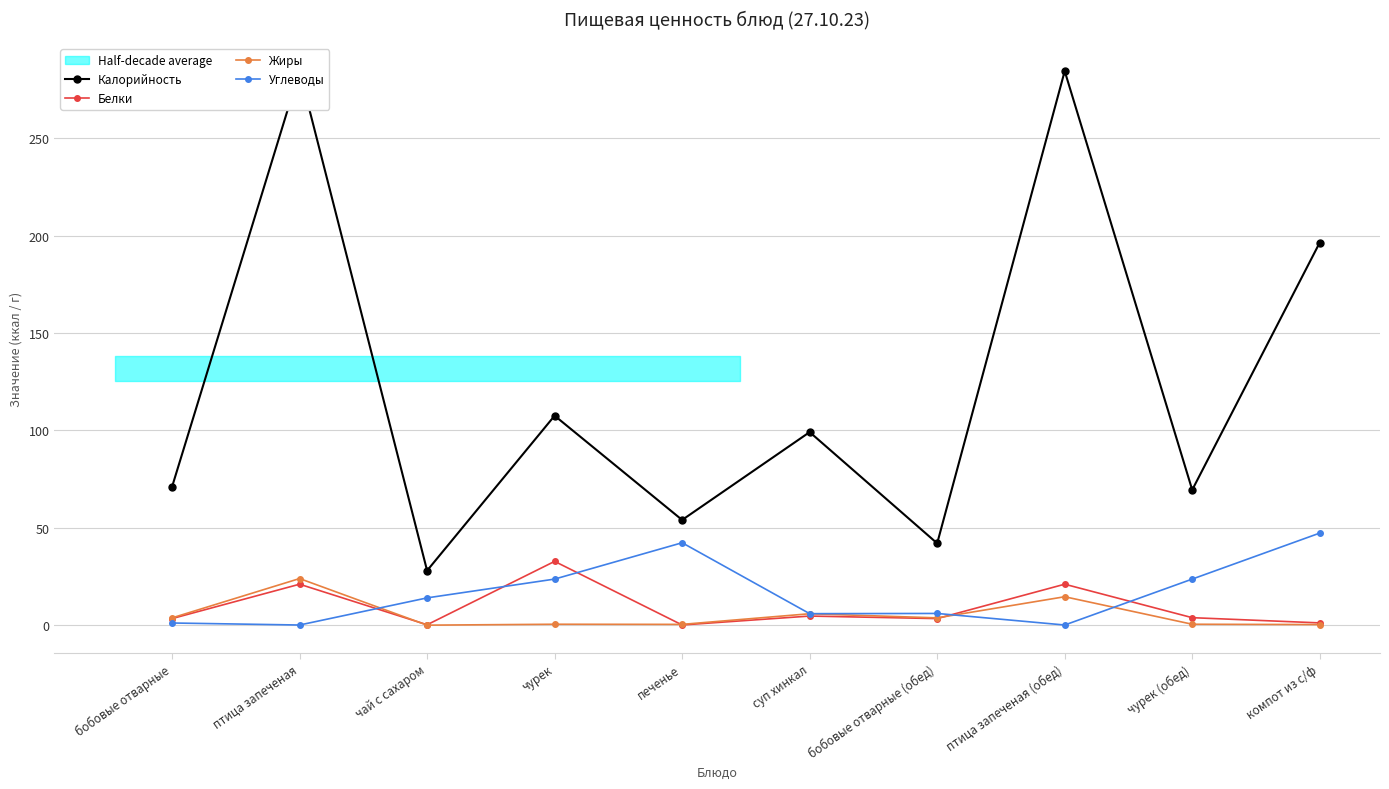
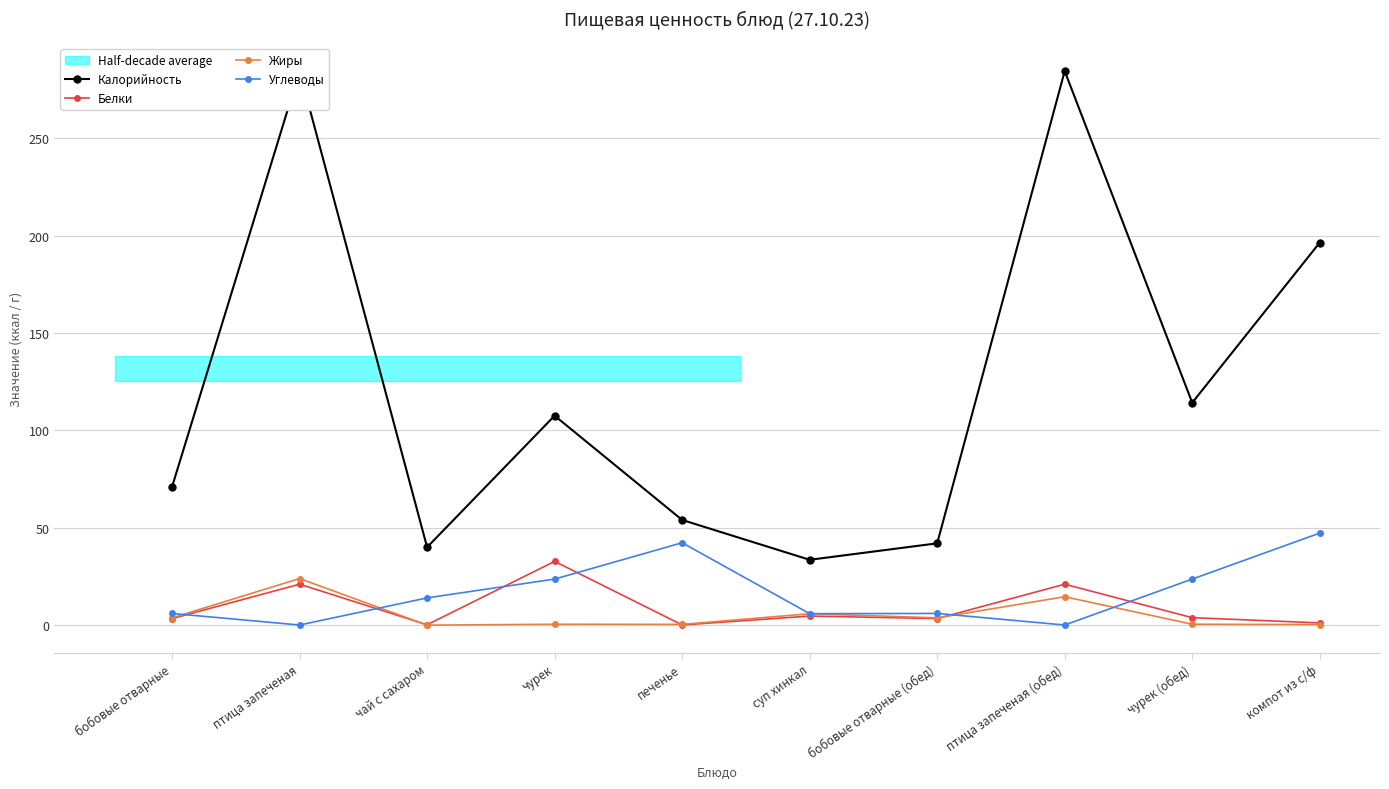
  {
    "Калорийность": {
      "бобовые отварные": 71,
-     "чай с сахаром": 28,
+     "чай с сахаром": 40,
      "чурек": 108,
      "печенье": 54,
-     "суп хинкал": 99,
+     "суп хинкал": 34,
      "бобовые отварные (обед)": 42,
      "птица запеченая (обед)": 284,
-     "чурек (обед)": 69,
+     "чурек (обед)": 114,
      "компот из с/ф": 196
    },
    "Белки": {
      "птица запеченая": 21,
      "чурек": 33,
      "птица запеченая (обед)": 21,
      "чурек (обед)": 4
    },
    "Жиры": {
      "птица запеченая": 24,
      "чурек": 0,
      "птица запеченая (обед)": 15,
      "чурек (обед)": 0
    },
    "Углеводы": {
-     "бобовые отварные": 1,
+     "бобовые отварные": 6,
      "птица запеченая": 0,
      "чай с сахаром": 14,
      "чурек": 24,
      "печенье": 42,
      "бобовые отварные (обед)": 6,
      "птица запеченая (обед)": 0,
      "чурек (обед)": 24,
      "компот из с/ф": 47
    }
  }
